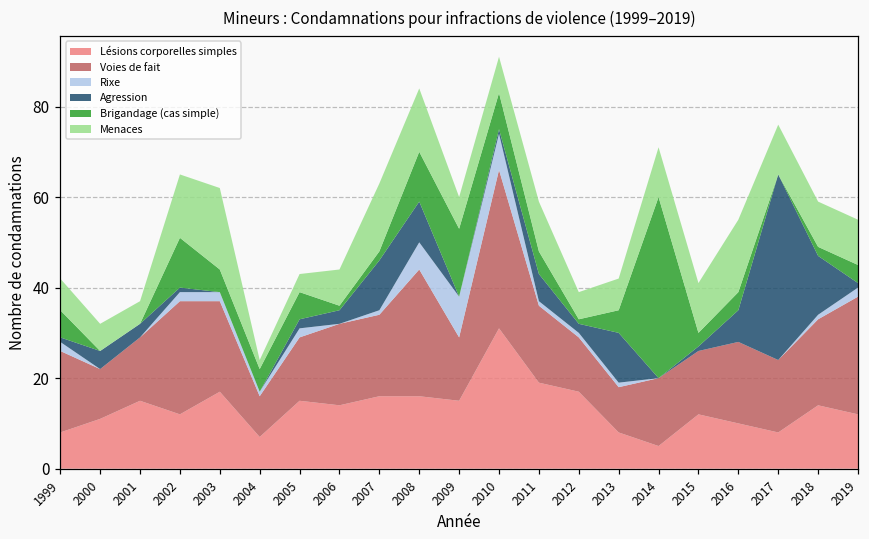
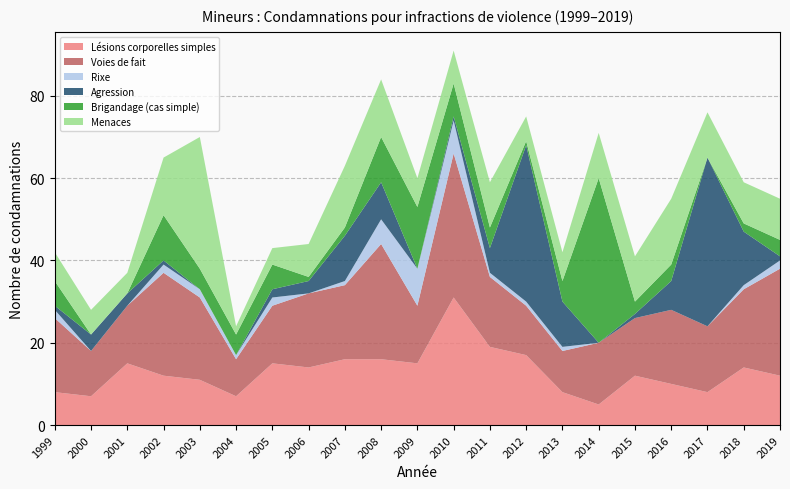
  {
    "Lésions corporelles simples": {
      "1999": 8,
-     "2000": 11,
+     "2000": 7,
      "2001": 15,
      "2002": 12,
-     "2003": 17,
+     "2003": 11,
      "2004": 7,
      "2005": 15,
      "2006": 14,
      "2007": 16,
      "2008": 16,
      "2009": 15,
      "2010": 31,
      "2011": 19,
      "2012": 17,
      "2013": 8,
      "2014": 5,
      "2015": 12,
      "2016": 10,
      "2017": 8,
      "2018": 14,
      "2019": 12
    },
    "Voies de fait": {
      "1999": 18,
      "2002": 25,
      "2003": 20,
      "2004": 9,
      "2005": 14,
      "2007": 18,
      "2008": 28,
      "2009": 14,
      "2010": 35,
      "2011": 17,
      "2012": 12,
      "2013": 10,
      "2018": 19,
      "2019": 26
    },
    "Rixe": {
      "1999": 2,
      "2002": 2,
      "2005": 2,
      "2007": 1,
      "2008": 6,
      "2010": 8,
      "2011": 1,
      "2012": 1,
      "2013": 1,
      "2018": 1,
      "2019": 2
    },
    "Agression": {
      "1999": 1,
      "2002": 1,
      "2005": 2,
      "2006": 3,
      "2007": 11,
      "2008": 9,
      "2010": 1,
      "2011": 6,
-     "2012": 2,
+     "2012": 38,
      "2013": 11,
      "2015": 1,
      "2016": 7,
      "2018": 13,
      "2019": 1
    },
    "Brigandage (cas simple)": {
      "1999": 6,
      "2002": 11,
      "2003": 5,
      "2004": 5,
      "2005": 6,
      "2006": 1,
      "2007": 2,
      "2008": 11,
      "2009": 15,
      "2010": 8,
      "2011": 5,
      "2012": 1,
      "2013": 5,
      "2014": 40,
      "2015": 3,
      "2016": 4,
      "2018": 2,
      "2019": 4
    },
    "Menaces": {
      "1999": 7,
      "2000": 6,
      "2001": 5,
      "2002": 14,
-     "2003": 18,
+     "2003": 32,
      "2004": 2,
      "2005": 4,
      "2006": 8,
      "2007": 15,
      "2008": 14,
      "2009": 7,
      "2010": 8,
      "2011": 11,
      "2012": 6,
      "2013": 7,
      "2014": 11,
      "2015": 11,
      "2016": 16,
      "2017": 11,
      "2018": 10,
      "2019": 10
    }
  }
